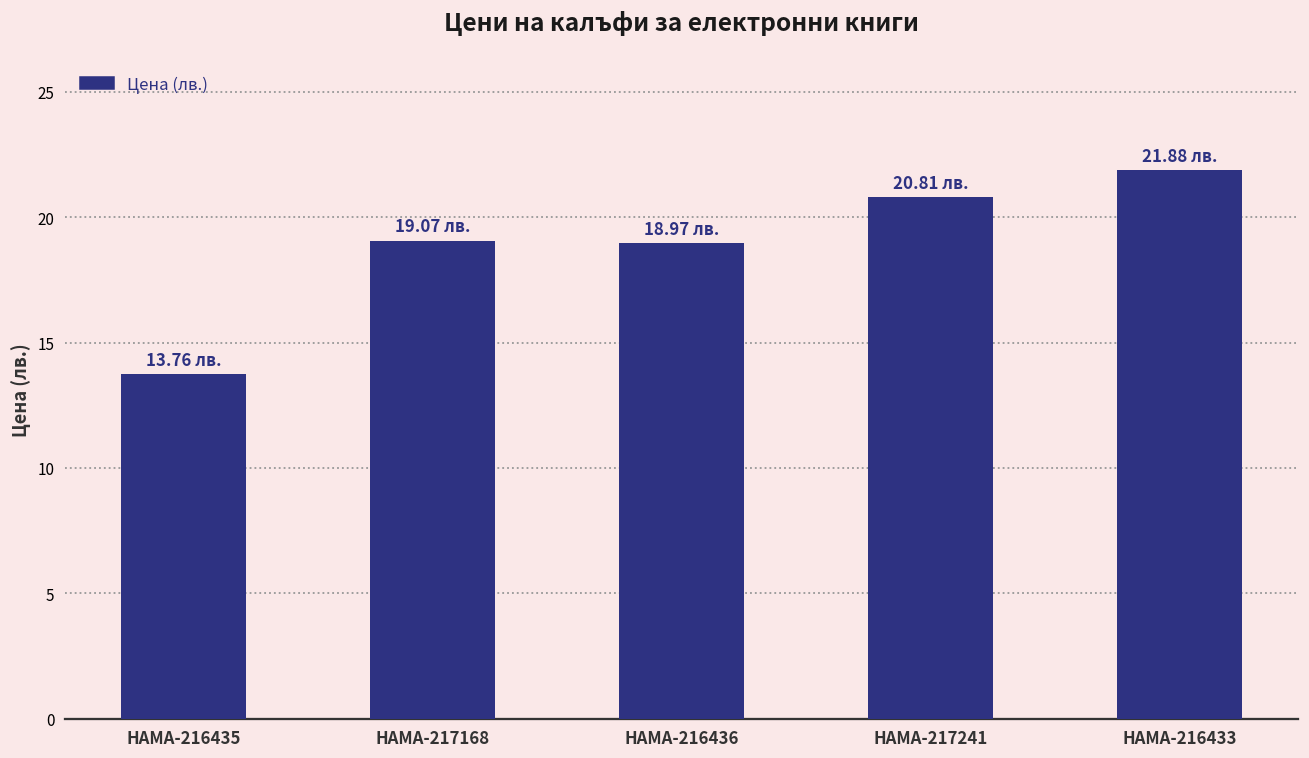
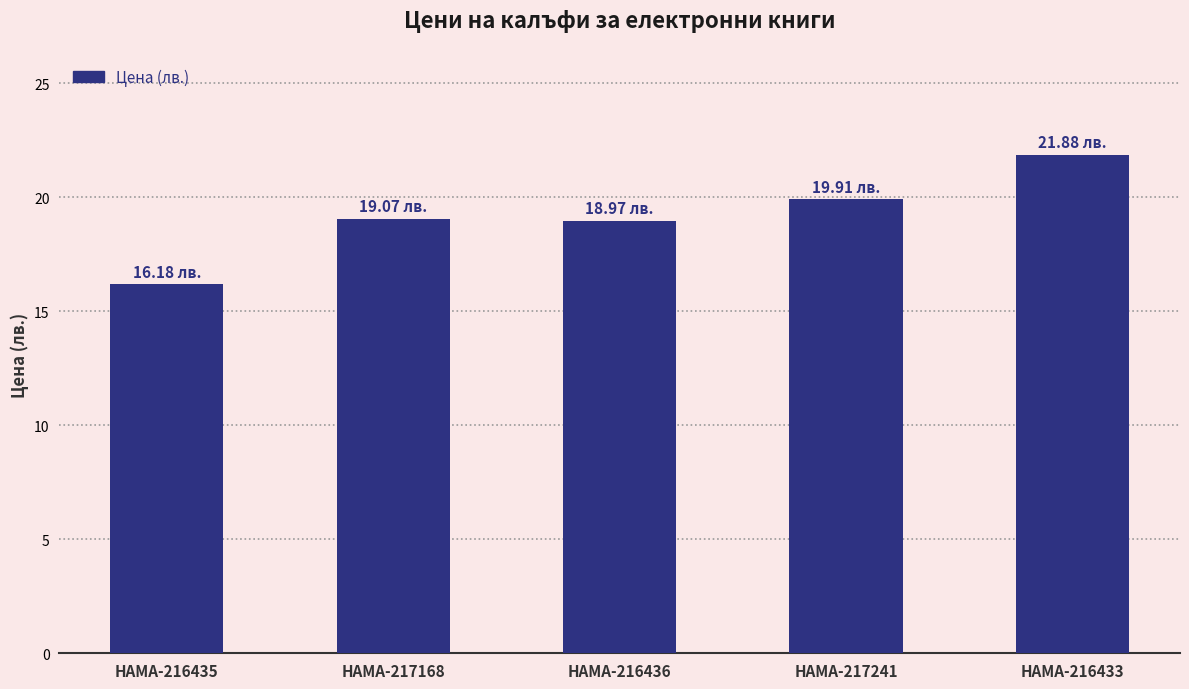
  {
-   "HAMA-216435": 13.76,
+   "HAMA-216435": 16.18,
    "HAMA-217168": 19.07,
    "HAMA-216436": 18.97,
-   "HAMA-217241": 20.81,
+   "HAMA-217241": 19.91,
    "HAMA-216433": 21.88
  }
